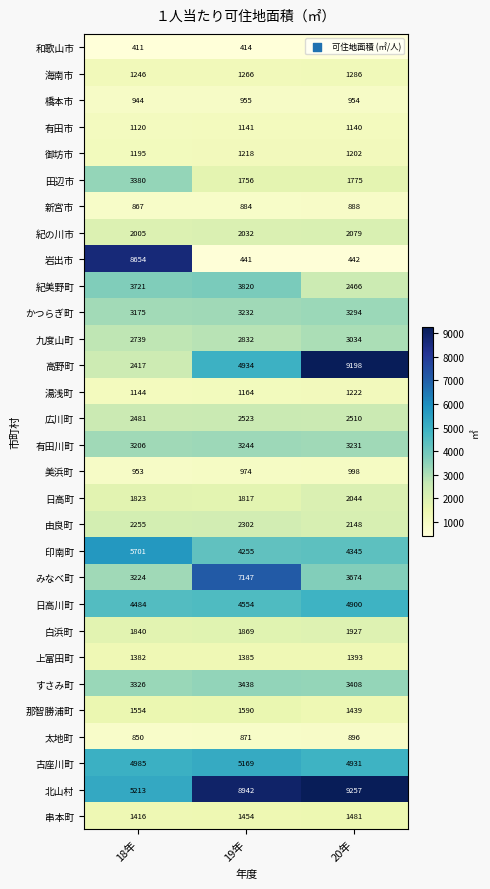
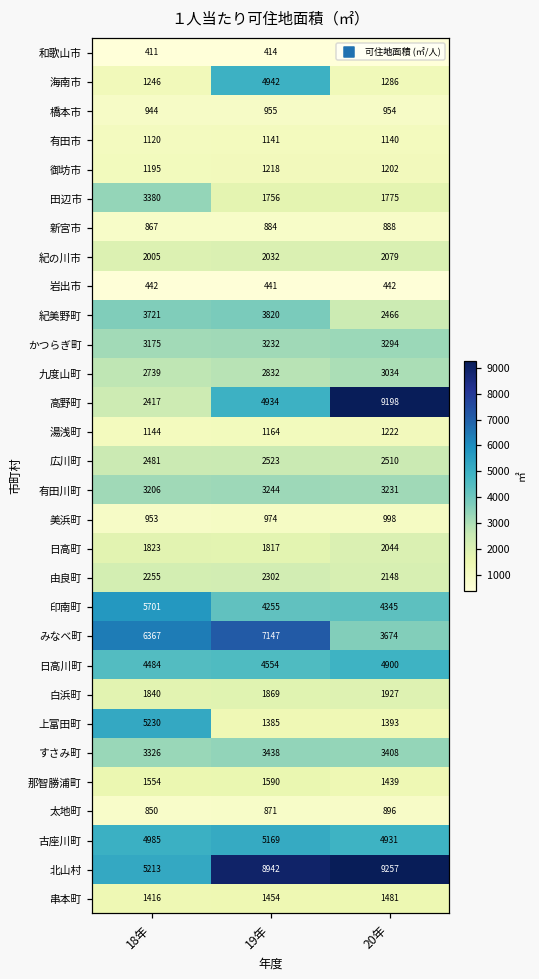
  {
    "和歌山市": {
      "18年": 411,
      "19年": 414
    },
    "海南市": {
      "18年": 1246,
-     "19年": 1266,
+     "19年": 4942,
      "20年": 1286
    },
    "橋本市": {
      "18年": 944,
      "19年": 955,
      "20年": 954
    },
    "有田市": {
      "18年": 1120,
      "19年": 1141,
      "20年": 1140
    },
    "御坊市": {
      "18年": 1195,
      "19年": 1218,
      "20年": 1202
    },
    "田辺市": {
      "18年": 3380,
      "19年": 1756,
      "20年": 1775
    },
    "新宮市": {
      "18年": 867,
      "19年": 884,
      "20年": 888
    },
    "紀の川市": {
      "18年": 2005,
      "19年": 2032,
      "20年": 2079
    },
    "岩出市": {
-     "18年": 8654,
+     "18年": 442,
      "19年": 441,
      "20年": 442
    },
    "紀美野町": {
      "18年": 3721,
      "19年": 3820,
      "20年": 2466
    },
    "かつらぎ町": {
      "18年": 3175,
      "19年": 3232,
      "20年": 3294
    },
    "九度山町": {
      "18年": 2739,
      "19年": 2832,
      "20年": 3034
    },
    "高野町": {
      "18年": 2417,
      "19年": 4934,
      "20年": 9198
    },
    "湯浅町": {
      "18年": 1144,
      "19年": 1164,
      "20年": 1222
    },
    "広川町": {
      "18年": 2481,
      "19年": 2523,
      "20年": 2510
    },
    "有田川町": {
      "18年": 3206,
      "19年": 3244,
      "20年": 3231
    },
    "美浜町": {
      "18年": 953,
      "19年": 974,
      "20年": 998
    },
    "日高町": {
      "18年": 1823,
      "19年": 1817,
      "20年": 2044
    },
    "由良町": {
      "18年": 2255,
      "19年": 2302,
      "20年": 2148
    },
    "印南町": {
      "18年": 5701,
      "19年": 4255,
      "20年": 4345
    },
    "みなべ町": {
-     "18年": 3224,
+     "18年": 6367,
      "19年": 7147,
      "20年": 3674
    },
    "日高川町": {
      "18年": 4484,
      "19年": 4554,
      "20年": 4900
    },
    "白浜町": {
      "18年": 1840,
      "19年": 1869,
      "20年": 1927
    },
    "上富田町": {
-     "18年": 1382,
+     "18年": 5230,
      "19年": 1385,
      "20年": 1393
    },
    "すさみ町": {
      "18年": 3326,
      "19年": 3438,
      "20年": 3408
    },
    "那智勝浦町": {
      "18年": 1554,
      "19年": 1590,
      "20年": 1439
    },
    "太地町": {
      "18年": 850,
      "19年": 871,
      "20年": 896
    },
    "古座川町": {
      "18年": 4985,
      "19年": 5169,
      "20年": 4931
    },
    "北山村": {
      "18年": 5213,
      "19年": 8942,
      "20年": 9257
    },
    "串本町": {
      "18年": 1416,
      "19年": 1454,
      "20年": 1481
    }
  }
